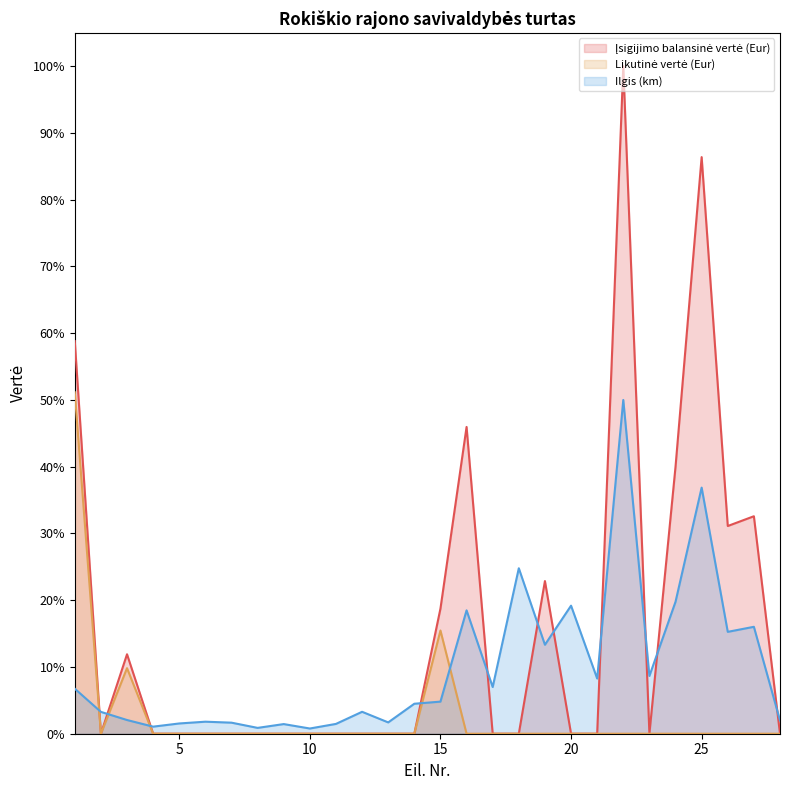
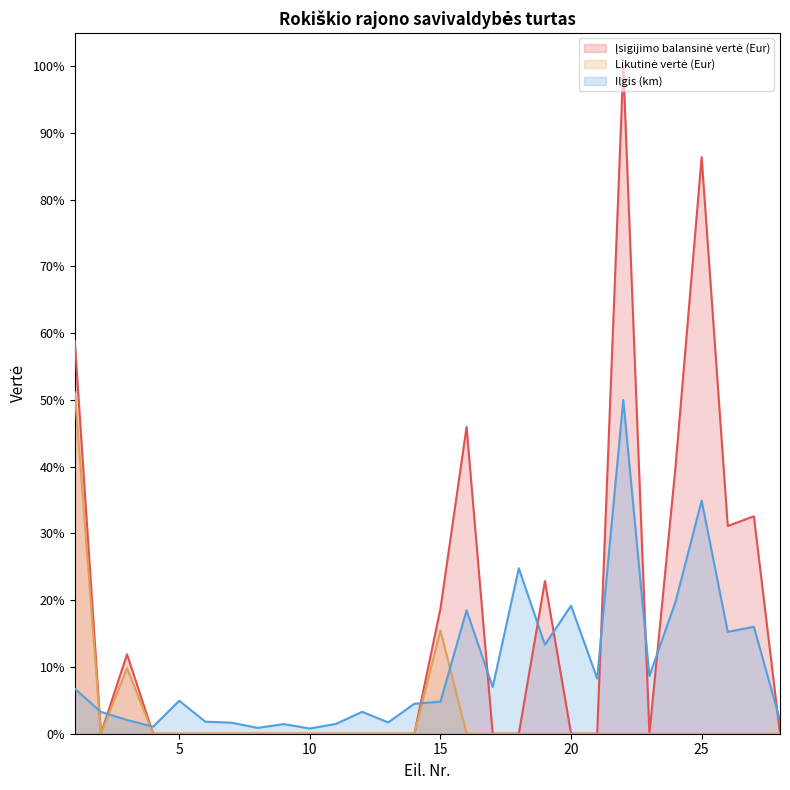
  {
    "Ilgis (km)": {
-     "5": "2%",
+     "5": "5%",
      "10": "1%",
      "15": "5%",
      "20": "19%",
-     "25": "37%"
+     "25": "35%"
    }
  }
